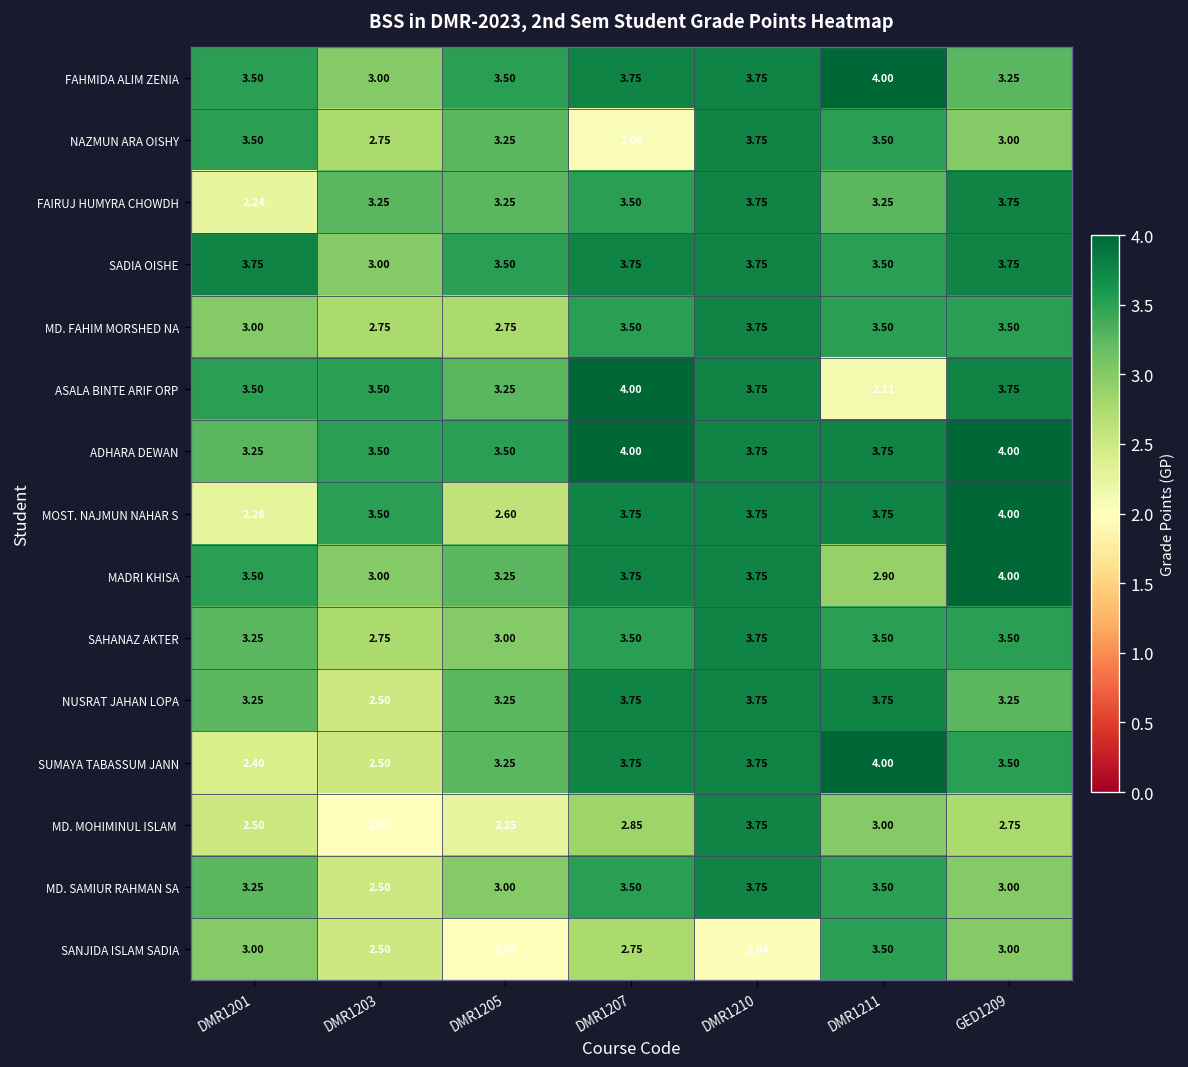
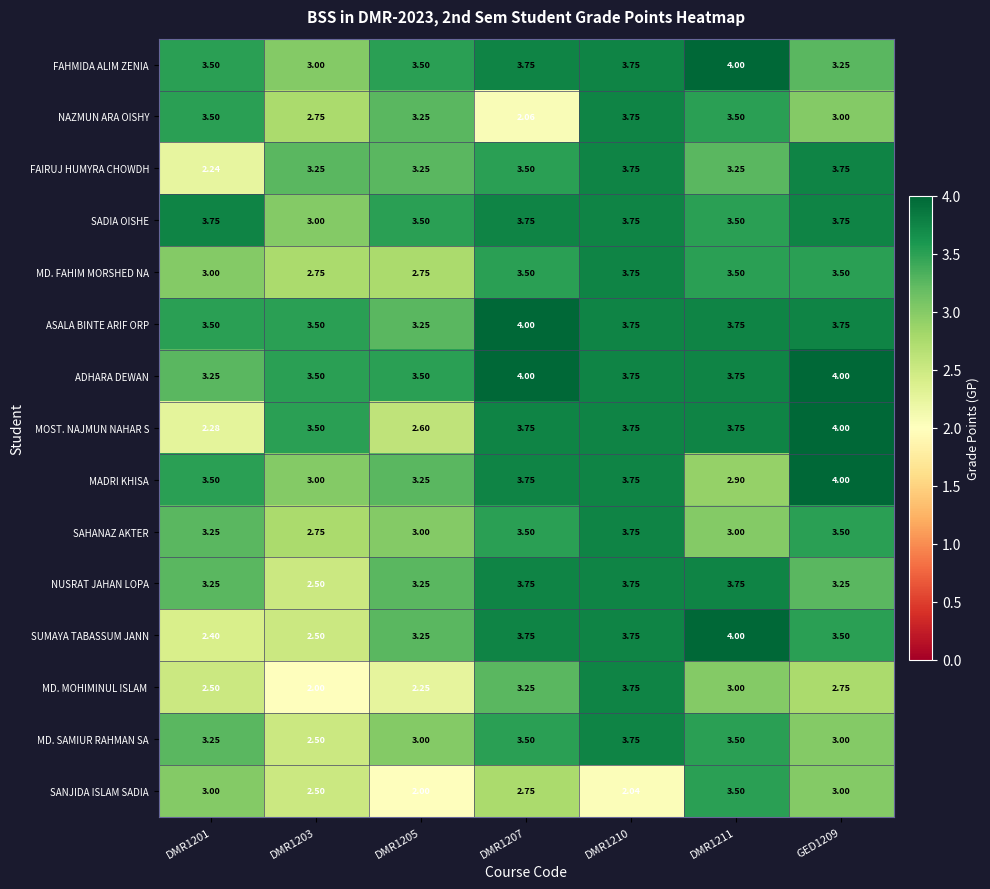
  {
    "FAHMIDA ALIM ZENIA": {
      "DMR1201": 3.50,
      "DMR1203": 3.00,
      "DMR1205": 3.50,
      "DMR1207": 3.75,
      "DMR1210": 3.75,
      "DMR1211": 4.00,
      "GED1209": 3.25
    },
    "NAZMUN ARA OISHY": {
      "DMR1201": 3.50,
      "DMR1203": 2.75,
      "DMR1205": 3.25,
      "DMR1207": 2.06,
      "DMR1210": 3.75,
      "DMR1211": 3.50,
      "GED1209": 3.00
    },
    "FAIRUJ HUMYRA CHOWDH": {
      "DMR1201": 2.24,
      "DMR1203": 3.25,
      "DMR1205": 3.25,
      "DMR1207": 3.50,
      "DMR1210": 3.75,
      "DMR1211": 3.25,
      "GED1209": 3.75
    },
    "SADIA OISHE": {
      "DMR1201": 3.75,
      "DMR1203": 3.00,
      "DMR1205": 3.50,
      "DMR1207": 3.75,
      "DMR1210": 3.75,
      "DMR1211": 3.50,
      "GED1209": 3.75
    },
    "MD. FAHIM MORSHED NA": {
      "DMR1201": 3.00,
      "DMR1203": 2.75,
      "DMR1205": 2.75,
      "DMR1207": 3.50,
      "DMR1210": 3.75,
      "DMR1211": 3.50,
      "GED1209": 3.50
    },
    "ASALA BINTE ARIF ORP": {
      "DMR1201": 3.50,
      "DMR1203": 3.50,
      "DMR1205": 3.25,
      "DMR1207": 4.00,
      "DMR1210": 3.75,
-     "DMR1211": 2.11,
+     "DMR1211": 3.75,
      "GED1209": 3.75
    },
    "ADHARA DEWAN": {
      "DMR1201": 3.25,
      "DMR1203": 3.50,
      "DMR1205": 3.50,
      "DMR1207": 4.00,
      "DMR1210": 3.75,
      "DMR1211": 3.75,
      "GED1209": 4.00
    },
    "MOST. NAJMUN NAHAR S": {
      "DMR1201": 2.28,
      "DMR1203": 3.50,
      "DMR1205": 2.60,
      "DMR1207": 3.75,
      "DMR1210": 3.75,
      "DMR1211": 3.75,
      "GED1209": 4.00
    },
    "MADRI KHISA": {
      "DMR1201": 3.50,
      "DMR1203": 3.00,
      "DMR1205": 3.25,
      "DMR1207": 3.75,
      "DMR1210": 3.75,
      "DMR1211": 2.90,
      "GED1209": 4.00
    },
    "SAHANAZ AKTER": {
      "DMR1201": 3.25,
      "DMR1203": 2.75,
      "DMR1205": 3.00,
      "DMR1207": 3.50,
      "DMR1210": 3.75,
-     "DMR1211": 3.50,
+     "DMR1211": 3.00,
      "GED1209": 3.50
    },
    "NUSRAT JAHAN LOPA": {
      "DMR1201": 3.25,
      "DMR1203": 2.50,
      "DMR1205": 3.25,
      "DMR1207": 3.75,
      "DMR1210": 3.75,
      "DMR1211": 3.75,
      "GED1209": 3.25
    },
    "SUMAYA TABASSUM JANN": {
      "DMR1201": 2.40,
      "DMR1203": 2.50,
      "DMR1205": 3.25,
      "DMR1207": 3.75,
      "DMR1210": 3.75,
      "DMR1211": 4.00,
      "GED1209": 3.50
    },
    "MD. MOHIMINUL ISLAM": {
      "DMR1201": 2.50,
      "DMR1203": 2.00,
      "DMR1205": 2.25,
-     "DMR1207": 2.85,
+     "DMR1207": 3.25,
      "DMR1210": 3.75,
      "DMR1211": 3.00,
      "GED1209": 2.75
    },
    "MD. SAMIUR RAHMAN SA": {
      "DMR1201": 3.25,
      "DMR1203": 2.50,
      "DMR1205": 3.00,
      "DMR1207": 3.50,
      "DMR1210": 3.75,
      "DMR1211": 3.50,
      "GED1209": 3.00
    },
    "SANJIDA ISLAM SADIA": {
      "DMR1201": 3.00,
      "DMR1203": 2.50,
      "DMR1205": 2.00,
      "DMR1207": 2.75,
      "DMR1210": 2.04,
      "DMR1211": 3.50,
      "GED1209": 3.00
    }
  }
